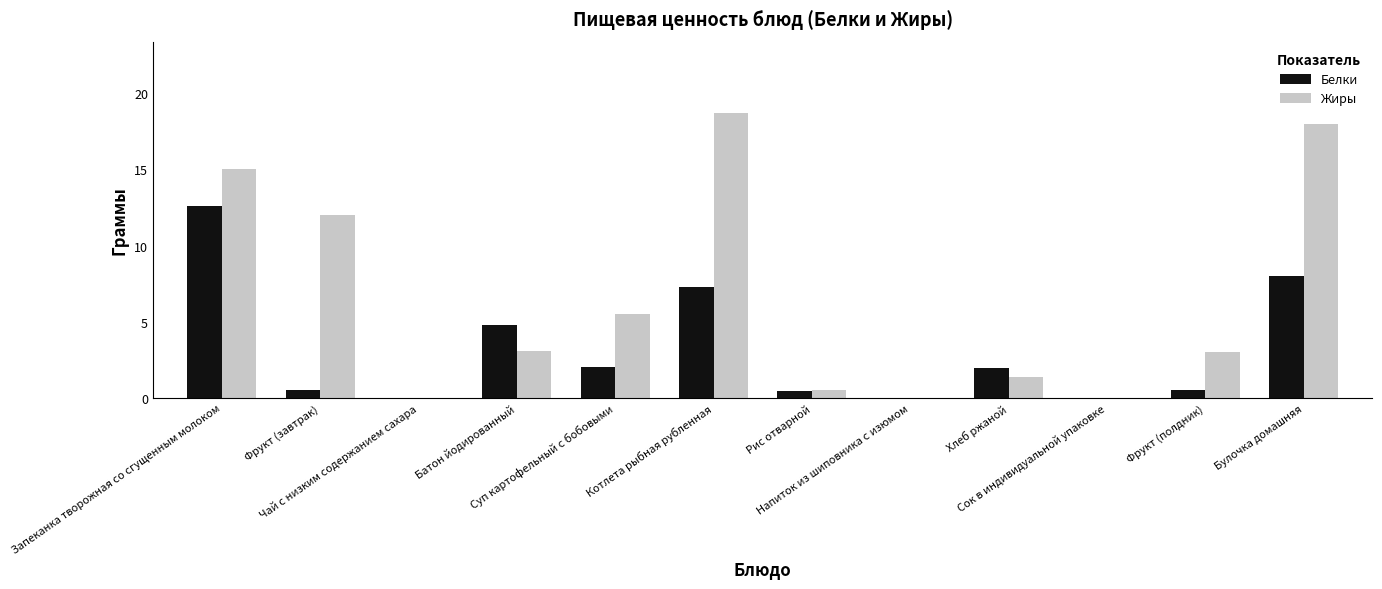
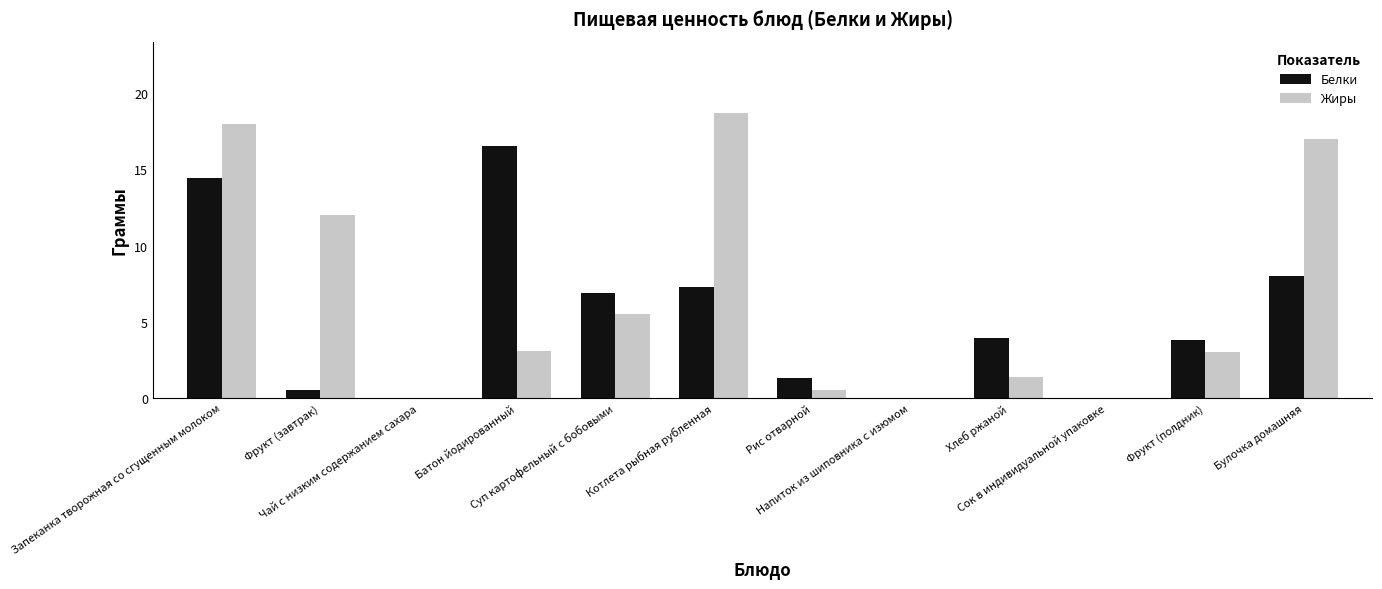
  {
    "Белки": {
-     "Запеканка творожная со сгущенным молоком": 12.6,
+     "Запеканка творожная со сгущенным молоком": 14.4,
      "Фрукт (завтрак)": 0.5,
      "Чай с низким содержанием сахара": 0.0,
-     "Батон йодированный": 4.8,
-     "Суп картофельный с бобовыми": 2.0,
+     "Батон йодированный": 16.5,
+     "Суп картофельный с бобовыми": 6.9,
      "Котлета рыбная рубленная": 7.3,
-     "Рис отварной": 0.4,
+     "Рис отварной": 1.3,
      "Напиток из шиповника с изюмом": 0.0,
-     "Хлеб ржаной": 2.0,
+     "Хлеб ржаной": 3.9,
      "Сок в индивидуальной упаковке": 0.0,
-     "Фрукт (полдник)": 0.5,
+     "Фрукт (полдник)": 3.8,
      "Булочка домашняя": 8.0
    },
    "Жиры": {
-     "Запеканка творожная со сгущенным молоком": 15,
+     "Запеканка творожная со сгущенным молоком": 18,
      "Фрукт (завтрак)": 12,
      "Чай с низким содержанием сахара": 0,
      "Батон йодированный": 3,
      "Суп картофельный с бобовыми": 5.5,
      "Котлета рыбная рубленная": 18.7,
      "Рис отварной": 0.5,
      "Напиток из шиповника с изюмом": 0,
      "Хлеб ржаной": 1.4,
      "Сок в индивидуальной упаковке": 0,
      "Фрукт (полдник)": 3,
-     "Булочка домашняя": 18
+     "Булочка домашняя": 17
    }
  }
